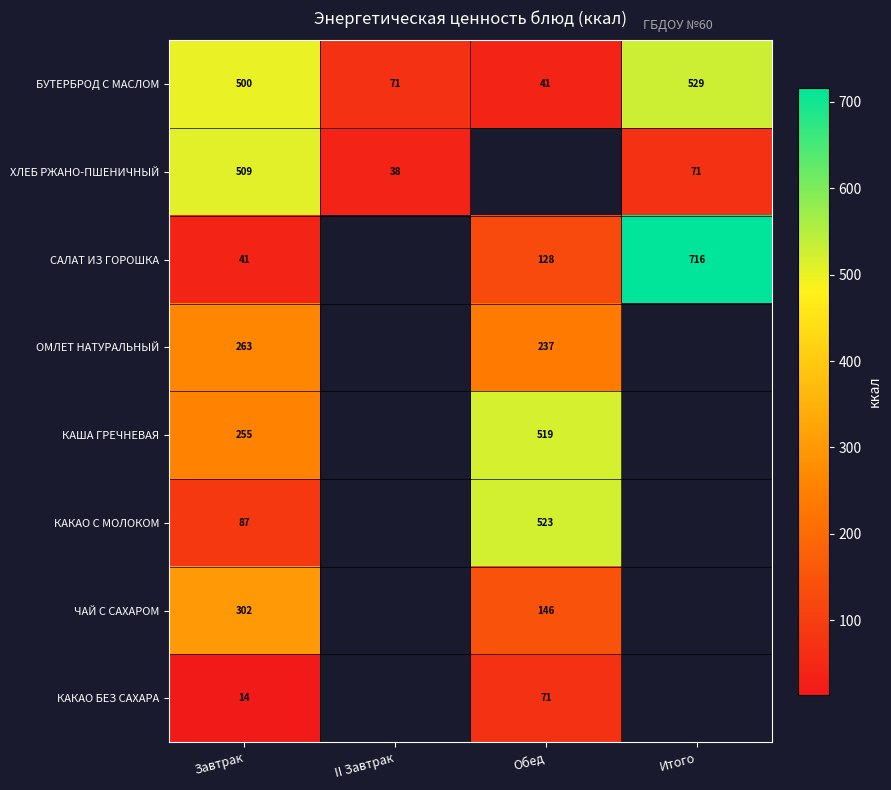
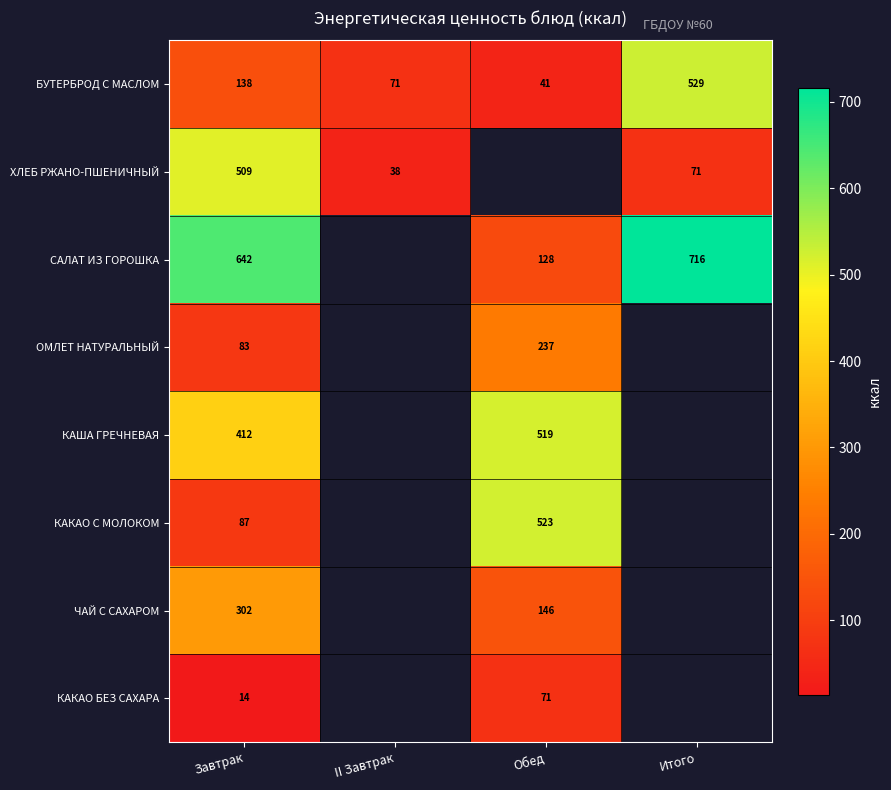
  {
    "БУТЕРБРОД С МАСЛОМ": {
-     "Завтрак": 500,
+     "Завтрак": 138,
      "II Завтрак": 71,
      "Обед": 41,
      "Итого": 529
    },
    "ХЛЕБ РЖАНО-ПШЕНИЧНЫЙ": {
      "Завтрак": 509,
      "II Завтрак": 38,
      "Итого": 71
    },
    "САЛАТ ИЗ ГОРОШКА": {
-     "Завтрак": 41,
+     "Завтрак": 642,
      "Обед": 128,
      "Итого": 716
    },
    "ОМЛЕТ НАТУРАЛЬНЫЙ": {
-     "Завтрак": 263,
+     "Завтрак": 83,
      "Обед": 237
    },
    "КАША ГРЕЧНЕВАЯ": {
-     "Завтрак": 255,
+     "Завтрак": 412,
      "Обед": 519
    },
    "КАКАО С МОЛОКОМ": {
      "Завтрак": 87,
      "Обед": 523
    },
    "ЧАЙ С САХАРОМ": {
      "Завтрак": 302,
      "Обед": 146
    },
    "КАКАО БЕЗ САХАРА": {
      "Завтрак": 14,
      "Обед": 71
    }
  }
